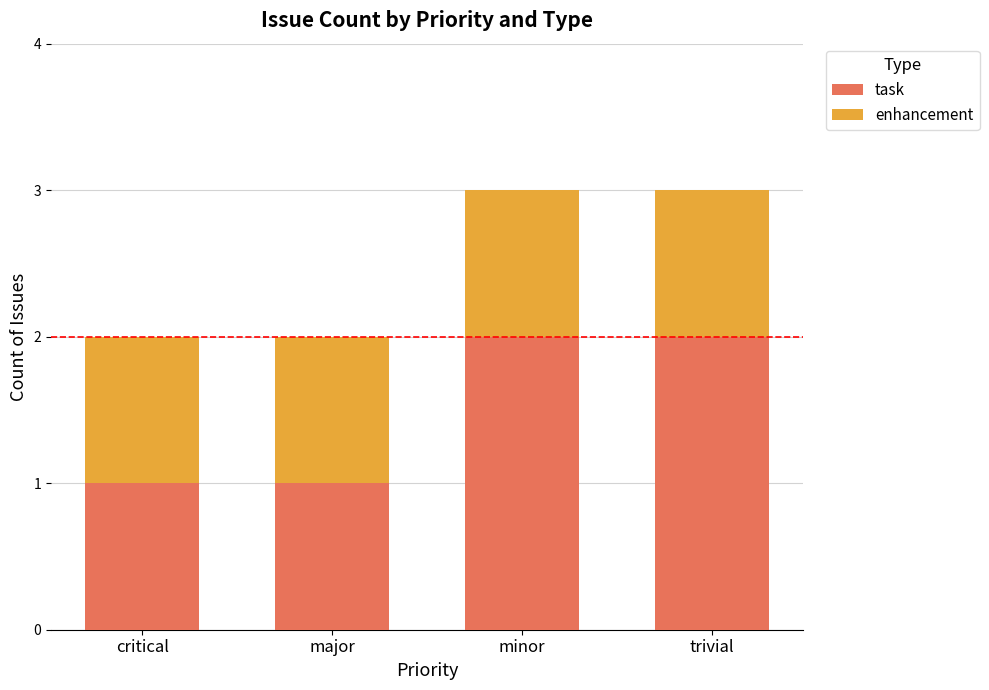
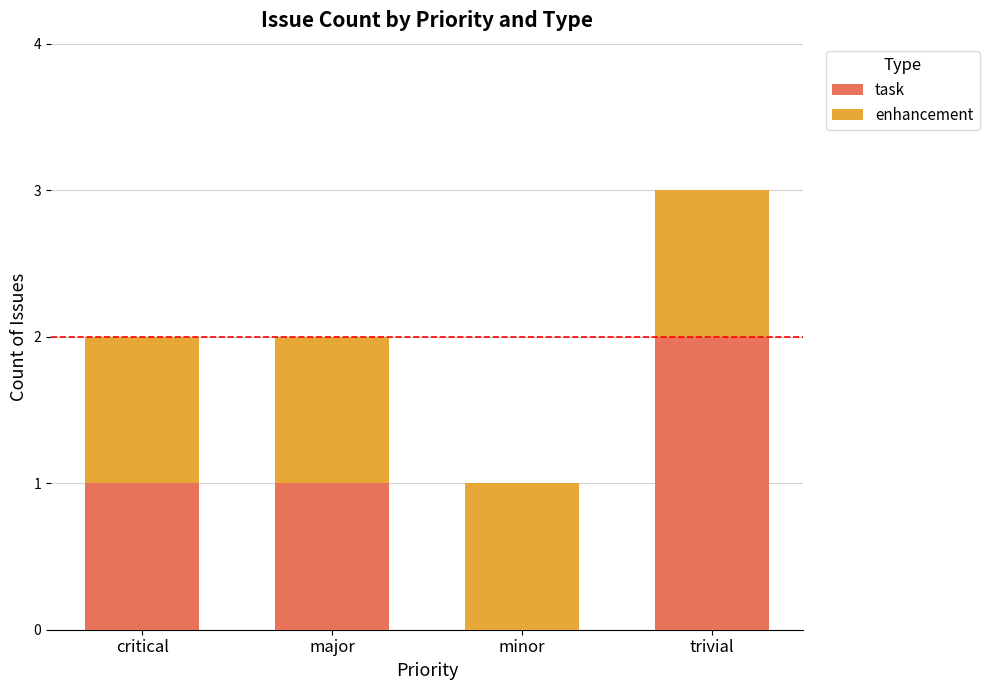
  {
    "task": {
      "critical": 1,
      "major": 1,
-     "minor": 2,
+     "minor": 0,
      "trivial": 2
    },
    "enhancement": {
      "critical": 1,
      "major": 1,
      "minor": 1,
      "trivial": 1
    }
  }
